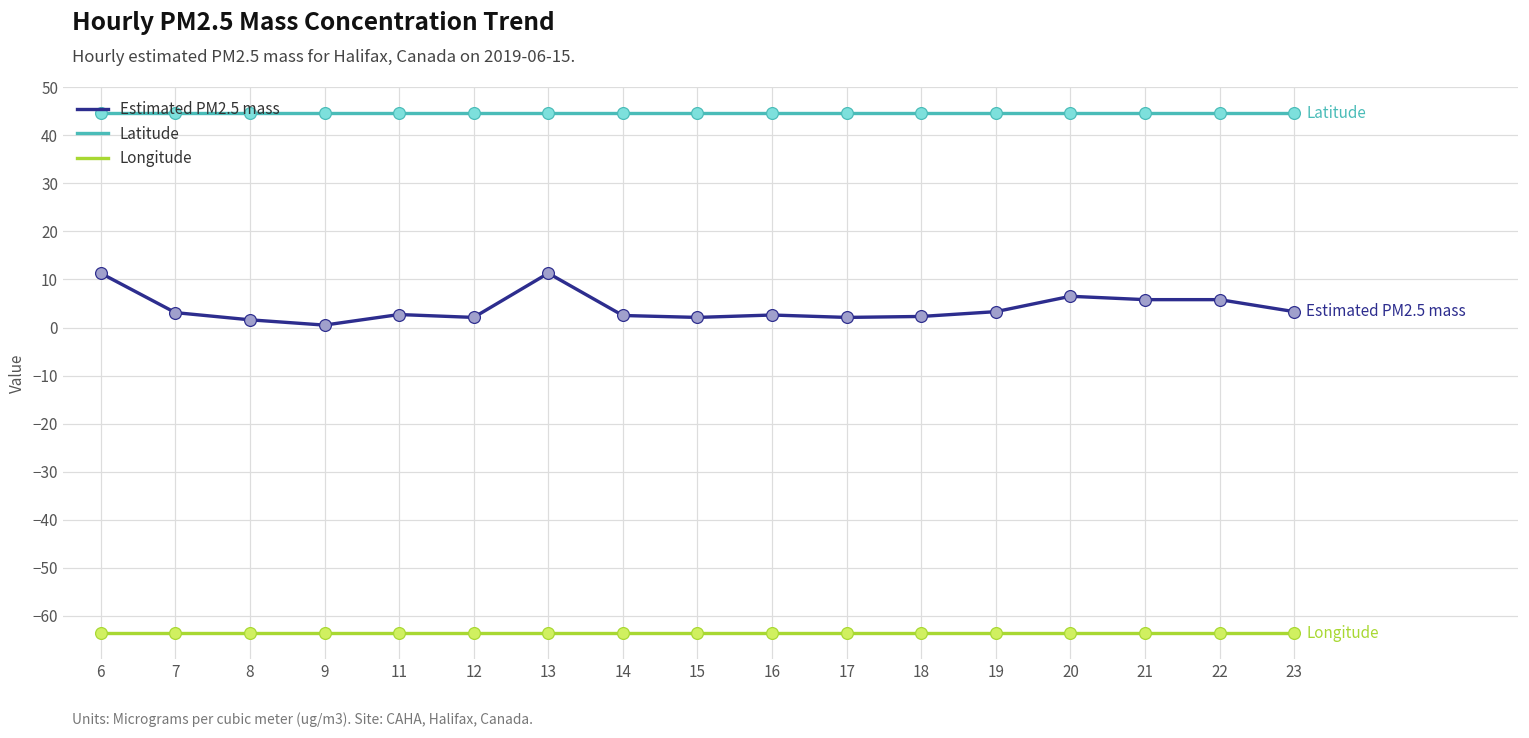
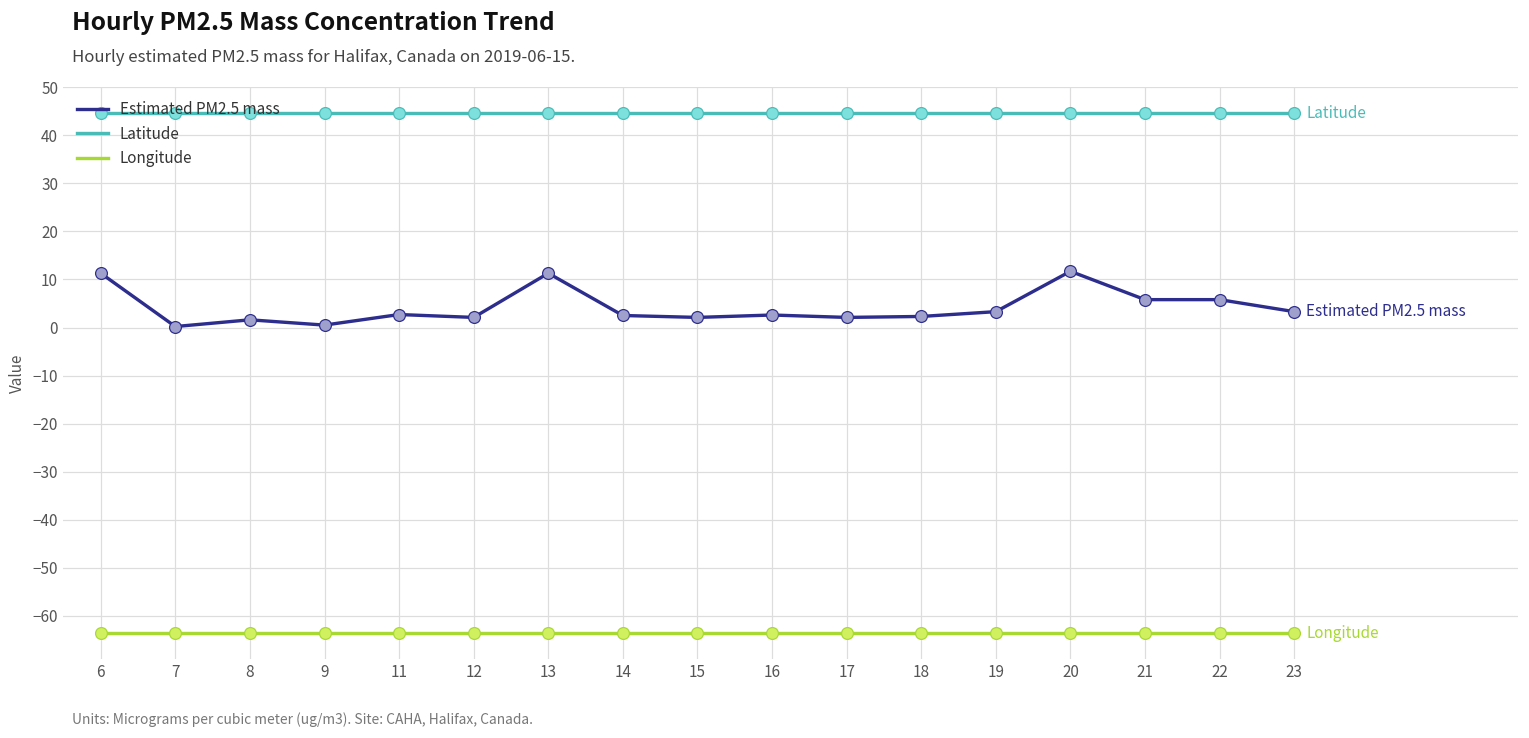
  {
    "Estimated PM2.5 mass": {
      "6": 11,
-     "7": 3,
+     "7": 0,
      "8": 2,
      "9": 1,
      "11": 3,
      "12": 2,
      "13": 11,
      "14": 3,
      "15": 2,
      "16": 3,
      "17": 2,
      "18": 2,
      "19": 3,
-     "20": 7,
+     "20": 12,
      "21": 6,
      "22": 6,
      "23": 3
    },
    "Latitude": {
      "6": 45,
      "7": 45,
      "8": 45,
      "9": 45,
      "11": 45,
      "12": 45,
      "13": 45,
      "14": 45,
      "15": 45,
      "16": 45,
      "17": 45,
      "18": 45,
      "19": 45,
      "20": 45,
      "21": 45,
      "22": 45,
      "23": 45
    },
    "Longitude": {
      "6": -64,
      "7": -64,
      "8": -64,
      "9": -64,
      "11": -64,
      "12": -64,
      "13": -64,
      "14": -64,
      "15": -64,
      "16": -64,
      "17": -64,
      "18": -64,
      "19": -64,
      "20": -64,
      "21": -64,
      "22": -64,
      "23": -64
    }
  }
